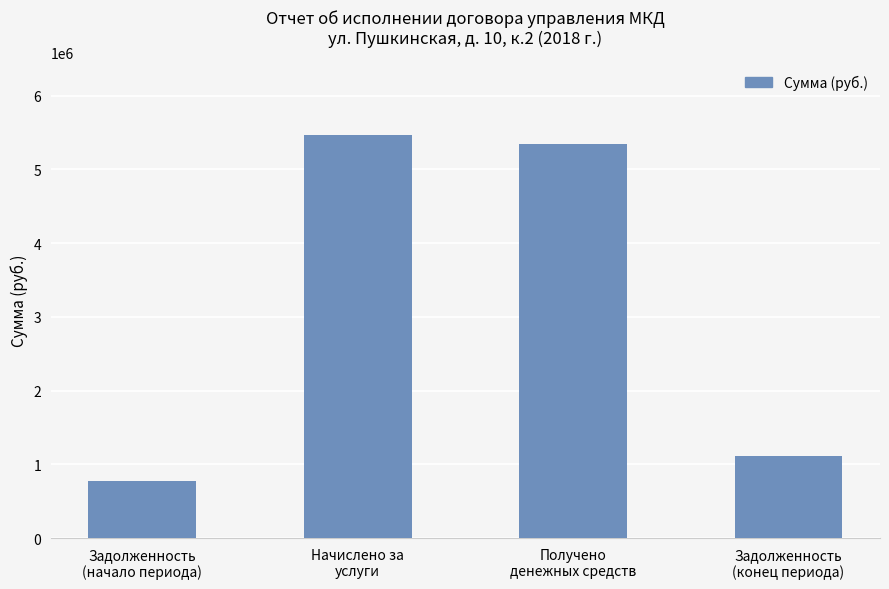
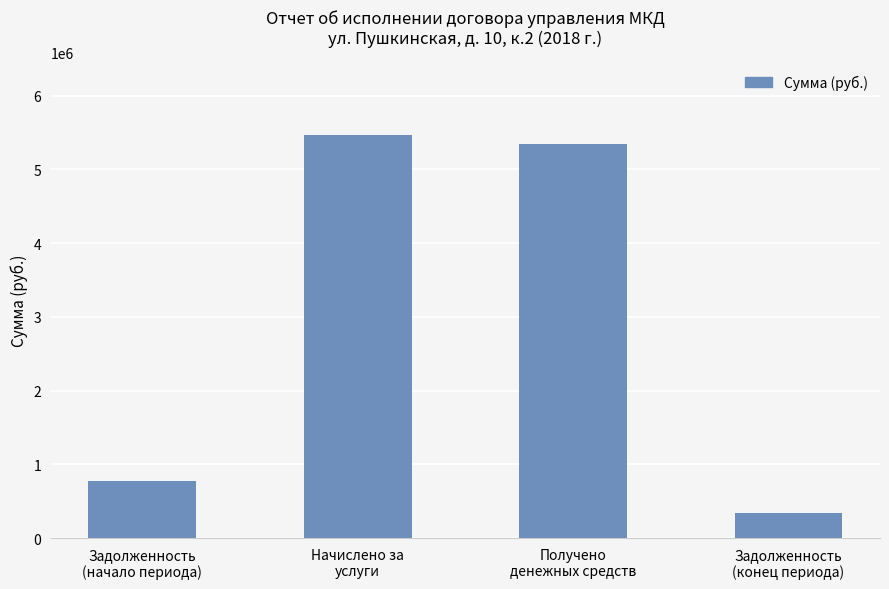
  {
    "Задолженность (начало периода)": 800000,
    "Начислено за услуги": 5500000,
    "Получено денежных средств": 5300000,
-   "Задолженность (конец периода)": 1100000
+   "Задолженность (конец периода)": 300000
  }
